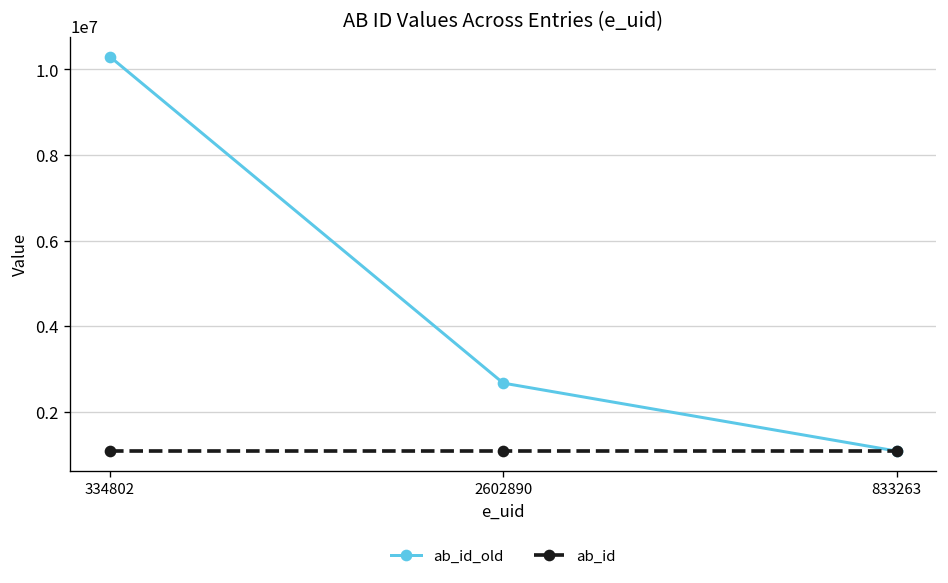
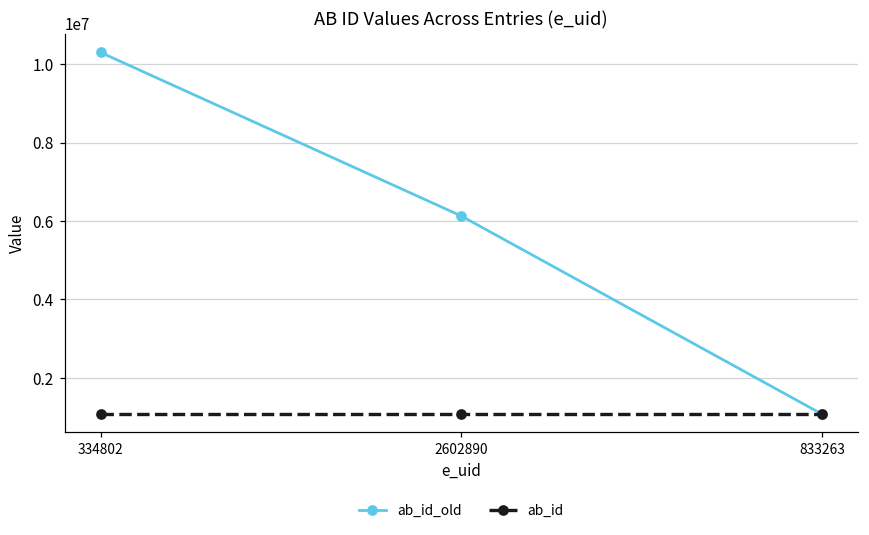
  {
    "ab_id_old": {
      "334802": 10300000,
-     "2602890": 2700000
+     "2602890": 6100000
    },
    "ab_id": {
      "334802": 1100000,
      "2602890": 1100000
    }
  }
